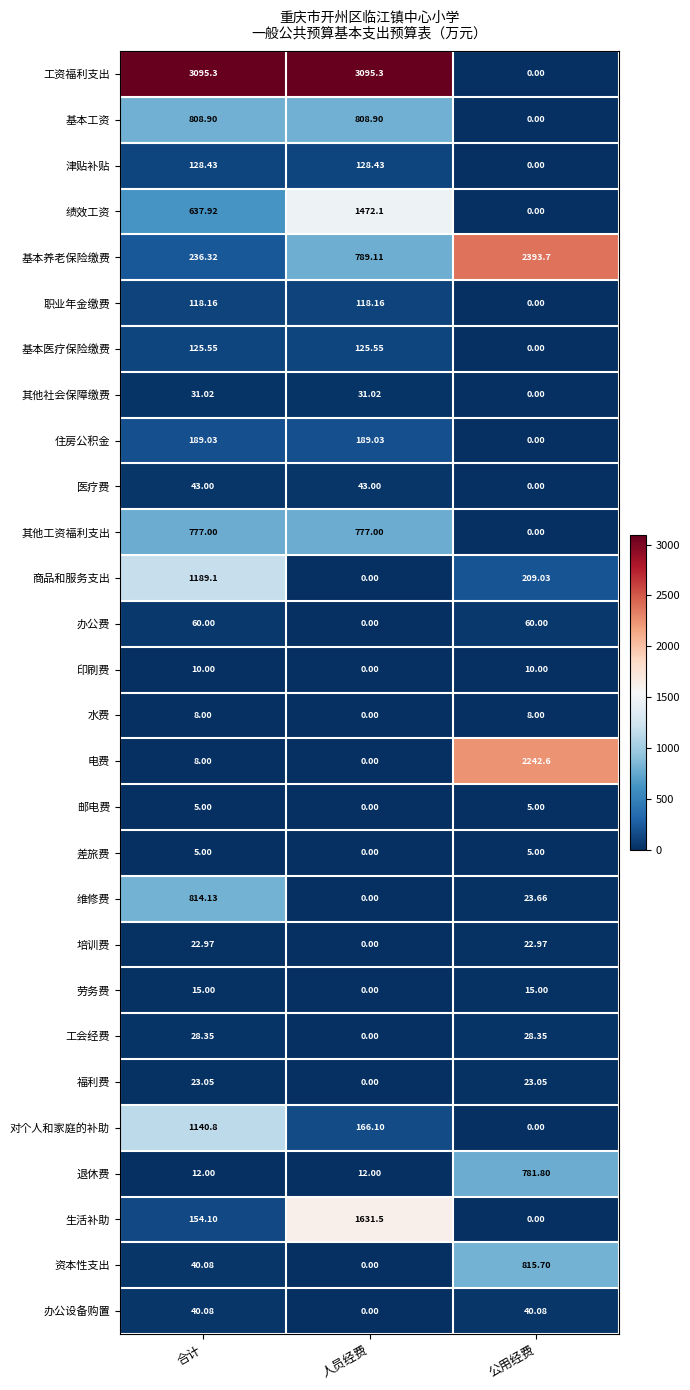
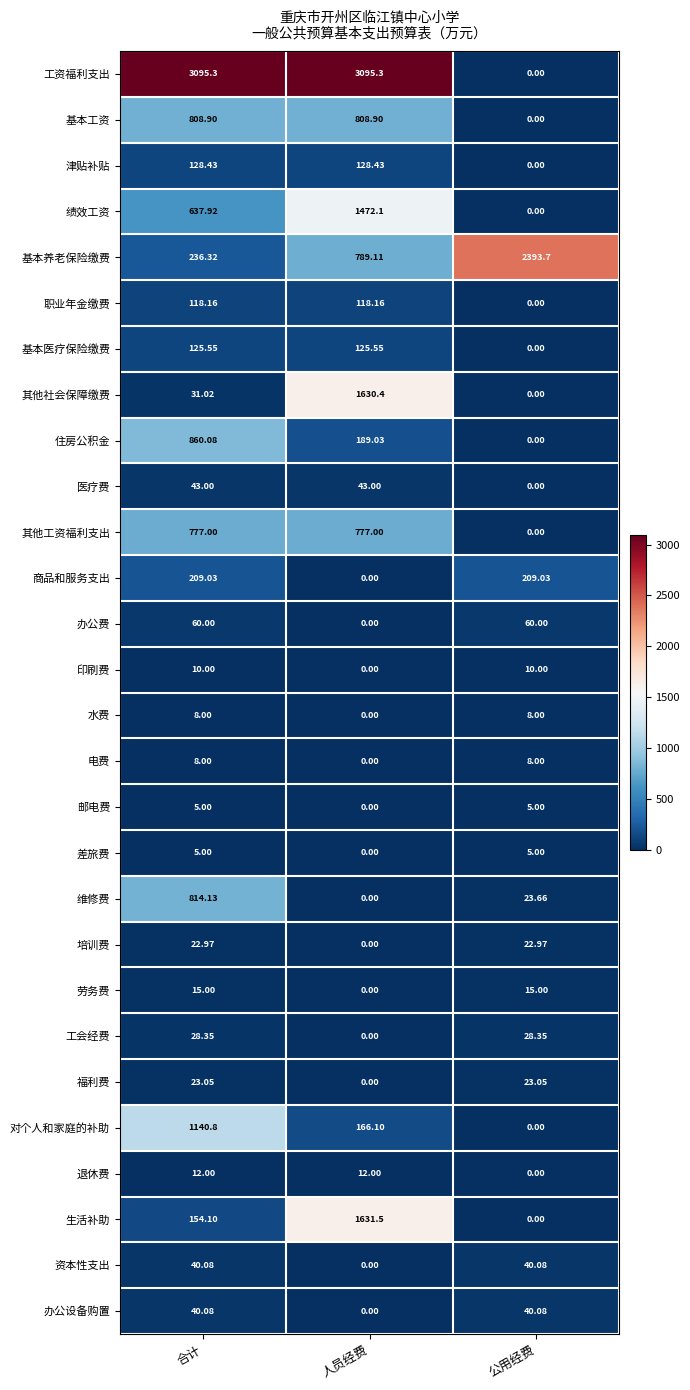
  {
    "工资福利支出": {
      "合计": 3095.3,
      "人员经费": 3095.3,
      "公用经费": 0.00
    },
    "基本工资": {
      "合计": 808.90,
      "人员经费": 808.90,
      "公用经费": 0.00
    },
    "津贴补贴": {
      "合计": 128.43,
      "人员经费": 128.43,
      "公用经费": 0.00
    },
    "绩效工资": {
      "合计": 637.92,
      "人员经费": 1472.1,
      "公用经费": 0.00
    },
    "基本养老保险缴费": {
      "合计": 236.32,
      "人员经费": 789.11,
      "公用经费": 2393.7
    },
    "职业年金缴费": {
      "合计": 118.16,
      "人员经费": 118.16,
      "公用经费": 0.00
    },
    "基本医疗保险缴费": {
      "合计": 125.55,
      "人员经费": 125.55,
      "公用经费": 0.00
    },
    "其他社会保障缴费": {
      "合计": 31.02,
-     "人员经费": 31.02,
+     "人员经费": 1630.4,
      "公用经费": 0.00
    },
    "住房公积金": {
-     "合计": 189.03,
+     "合计": 860.08,
      "人员经费": 189.03,
      "公用经费": 0.00
    },
    "医疗费": {
      "合计": 43.00,
      "人员经费": 43.00,
      "公用经费": 0.00
    },
    "其他工资福利支出": {
      "合计": 777.00,
      "人员经费": 777.00,
      "公用经费": 0.00
    },
    "商品和服务支出": {
-     "合计": 1189.1,
+     "合计": 209.03,
      "人员经费": 0.00,
      "公用经费": 209.03
    },
    "办公费": {
      "合计": 60.00,
      "人员经费": 0.00,
      "公用经费": 60.00
    },
    "印刷费": {
      "合计": 10.00,
      "人员经费": 0.00,
      "公用经费": 10.00
    },
    "水费": {
      "合计": 8.00,
      "人员经费": 0.00,
      "公用经费": 8.00
    },
    "电费": {
      "合计": 8.00,
      "人员经费": 0.00,
-     "公用经费": 2242.6
+     "公用经费": 8.00
    },
    "邮电费": {
      "合计": 5.00,
      "人员经费": 0.00,
      "公用经费": 5.00
    },
    "差旅费": {
      "合计": 5.00,
      "人员经费": 0.00,
      "公用经费": 5.00
    },
    "维修费": {
      "合计": 814.13,
      "人员经费": 0.00,
      "公用经费": 23.66
    },
    "培训费": {
      "合计": 22.97,
      "人员经费": 0.00,
      "公用经费": 22.97
    },
    "劳务费": {
      "合计": 15.00,
      "人员经费": 0.00,
      "公用经费": 15.00
    },
    "工会经费": {
      "合计": 28.35,
      "人员经费": 0.00,
      "公用经费": 28.35
    },
    "福利费": {
      "合计": 23.05,
      "人员经费": 0.00,
      "公用经费": 23.05
    },
    "对个人和家庭的补助": {
      "合计": 1140.8,
      "人员经费": 166.10,
      "公用经费": 0.00
    },
    "退休费": {
      "合计": 12.00,
      "人员经费": 12.00,
-     "公用经费": 781.80
+     "公用经费": 0.00
    },
    "生活补助": {
      "合计": 154.10,
      "人员经费": 1631.5,
      "公用经费": 0.00
    },
    "资本性支出": {
      "合计": 40.08,
      "人员经费": 0.00,
-     "公用经费": 815.70
+     "公用经费": 40.08
    },
    "办公设备购置": {
      "合计": 40.08,
      "人员经费": 0.00,
      "公用经费": 40.08
    }
  }
